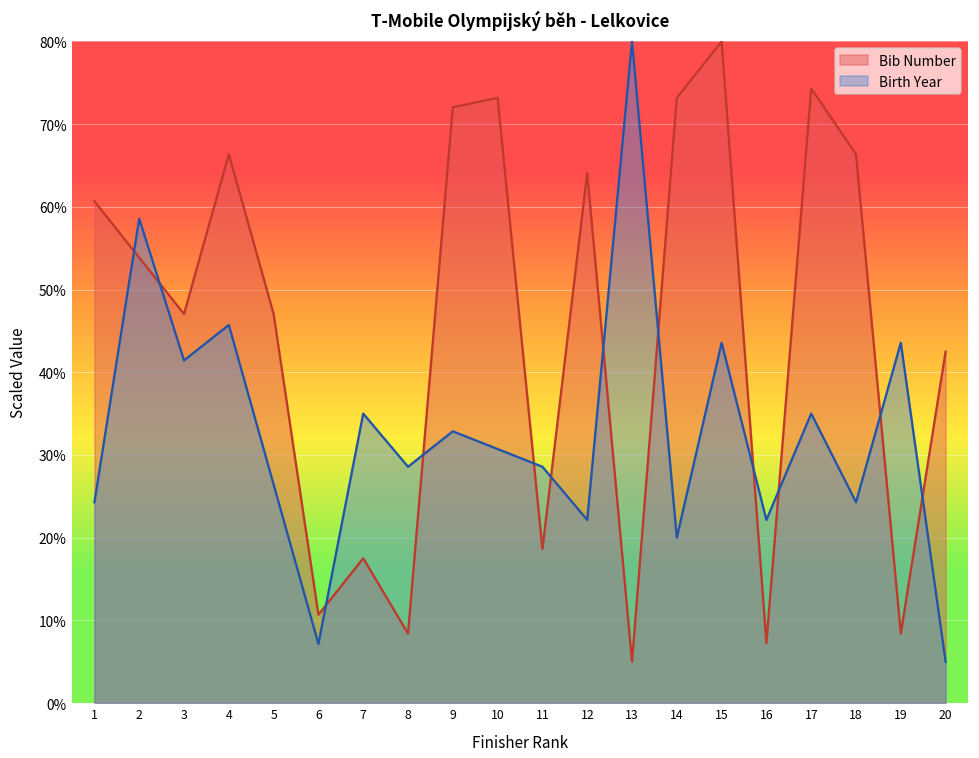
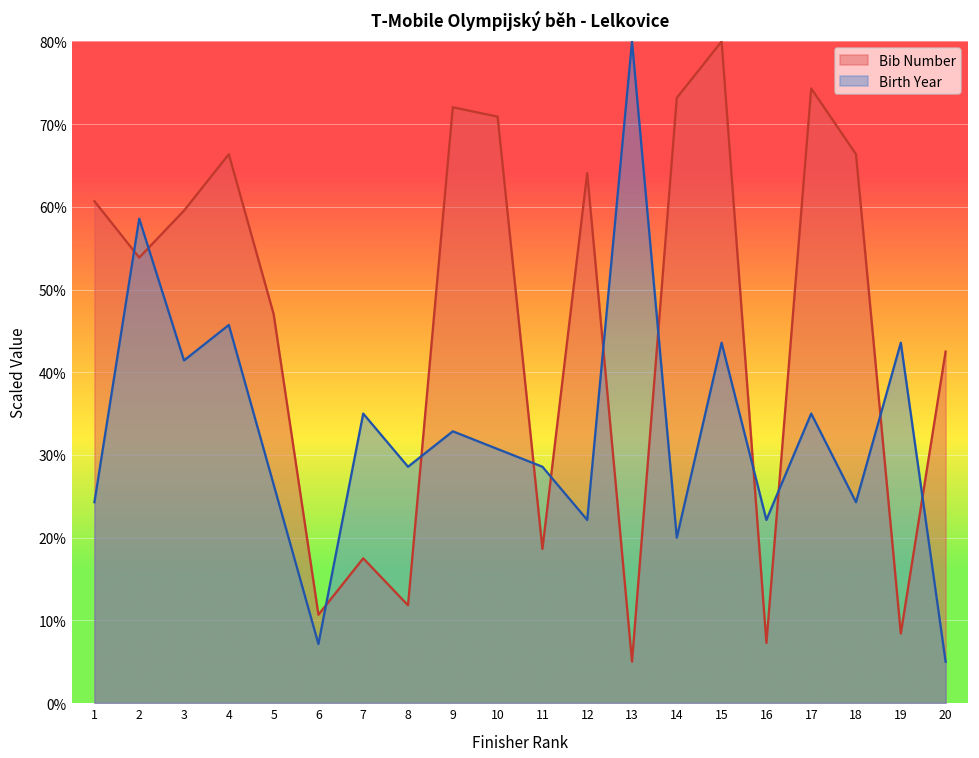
  {
    "Bib Number": {
      "1": "61%",
      "2": "54%",
-     "3": "47%",
+     "3": "60%",
      "4": "66%",
      "5": "47%",
      "6": "11%",
      "7": "18%",
-     "8": "8%",
+     "8": "12%",
      "9": "72%",
-     "10": "73%",
+     "10": "71%",
      "11": "19%",
      "12": "64%",
      "13": "5%",
      "14": "73%",
      "15": "80%",
      "16": "7%",
      "17": "74%",
      "18": "66%",
      "19": "8%",
      "20": "43%"
    },
    "Birth Year": {
      "1": "24%",
      "2": "59%",
      "3": "41%",
      "4": "46%",
      "5": "26%",
      "6": "7%",
      "7": "35%",
      "8": "29%",
      "9": "33%",
      "10": "31%",
      "11": "29%",
      "12": "22%",
      "13": "80%",
      "14": "20%",
      "15": "44%",
      "16": "22%",
      "17": "35%",
      "18": "24%",
      "19": "44%",
      "20": "5%"
    }
  }
